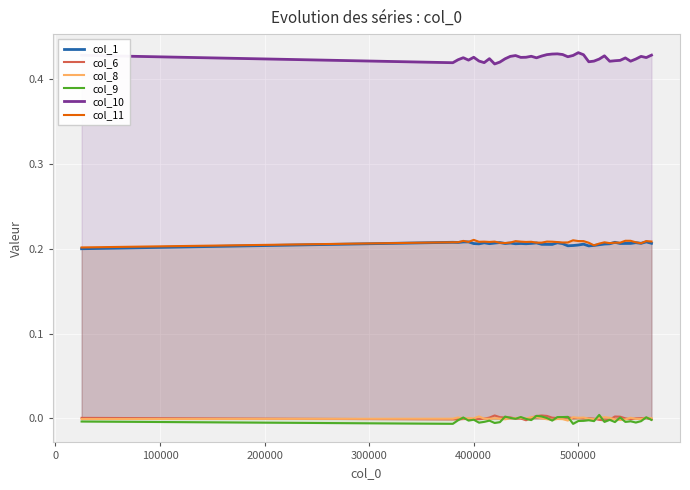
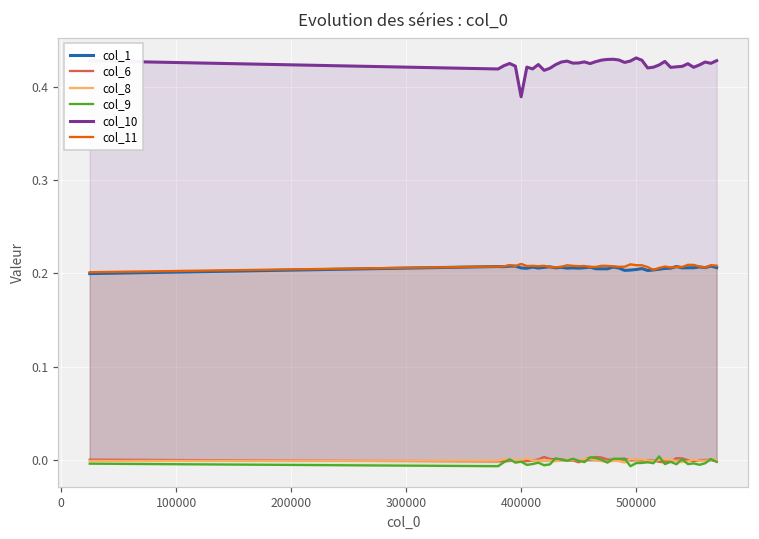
  {
    "col_1": {
      "400000": 0.21,
      "500000": 0.20
    },
    "col_10": {
-     "400000": 0.43,
+     "400000": 0.39,
      "500000": 0.43
    },
    "col_11": {
      "400000": 0.21,
      "500000": 0.21
    }
  }
